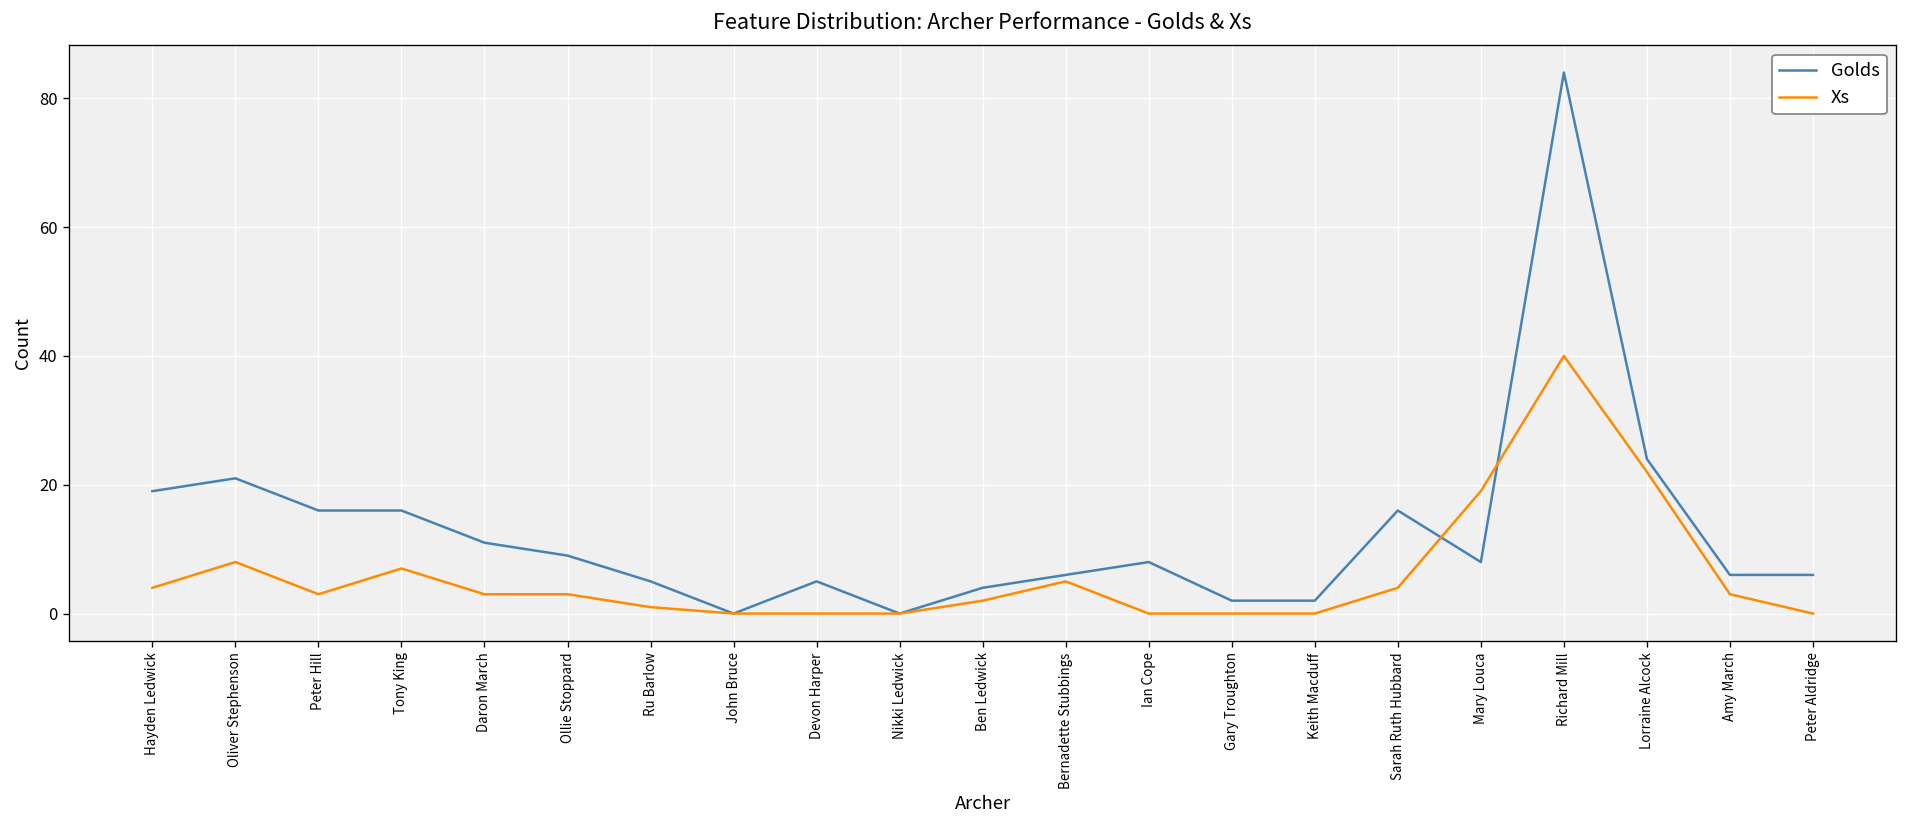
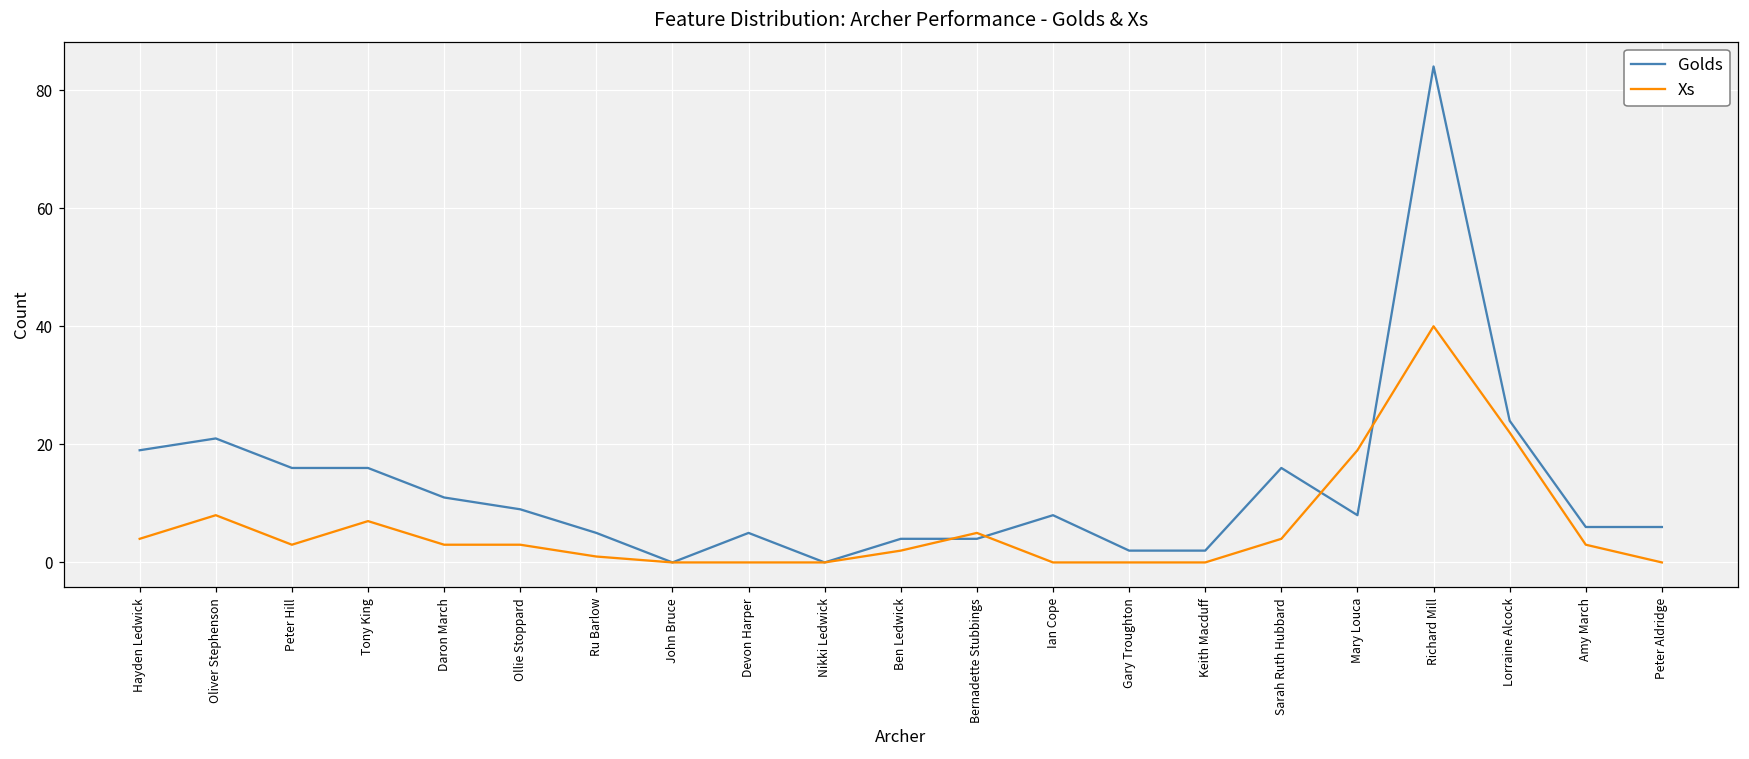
  {
    "Golds": {
      "Hayden Ledwick": 19,
      "Oliver Stephenson": 21,
      "Peter Hill": 16,
      "Tony King": 16,
      "Daron March": 11,
      "Ollie Stoppard": 9,
      "Ru Barlow": 5,
      "Devon Harper": 5,
      "Ben Ledwick": 4,
-     "Bernadette Stubbings": 6,
+     "Bernadette Stubbings": 4,
      "Ian Cope": 8,
      "Gary Troughton": 2,
      "Keith Macduff": 2,
      "Sarah Ruth Hubbard": 16,
      "Mary Louca": 8,
      "Richard Mill": 84,
      "Lorraine Alcock": 24,
      "Amy March": 6,
      "Peter Aldridge": 6
    },
    "Xs": {
      "Hayden Ledwick": 4,
      "Oliver Stephenson": 8,
      "Peter Hill": 3,
      "Tony King": 7,
      "Daron March": 3,
      "Ollie Stoppard": 3,
      "Ru Barlow": 1,
      "Devon Harper": 0,
      "Ben Ledwick": 2,
      "Bernadette Stubbings": 5,
      "Ian Cope": 0,
      "Gary Troughton": 0,
      "Keith Macduff": 0,
      "Sarah Ruth Hubbard": 4,
      "Mary Louca": 19,
      "Richard Mill": 40,
      "Lorraine Alcock": 22,
      "Amy March": 3,
      "Peter Aldridge": 0
    }
  }
